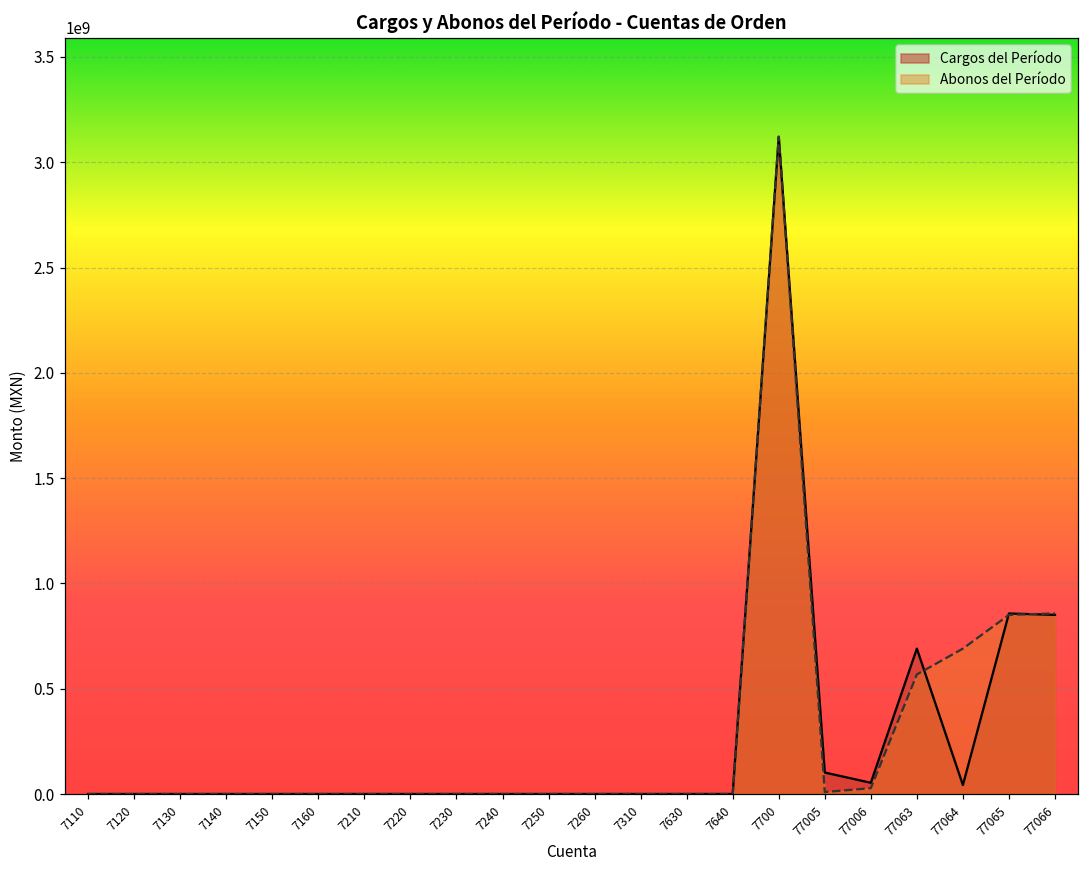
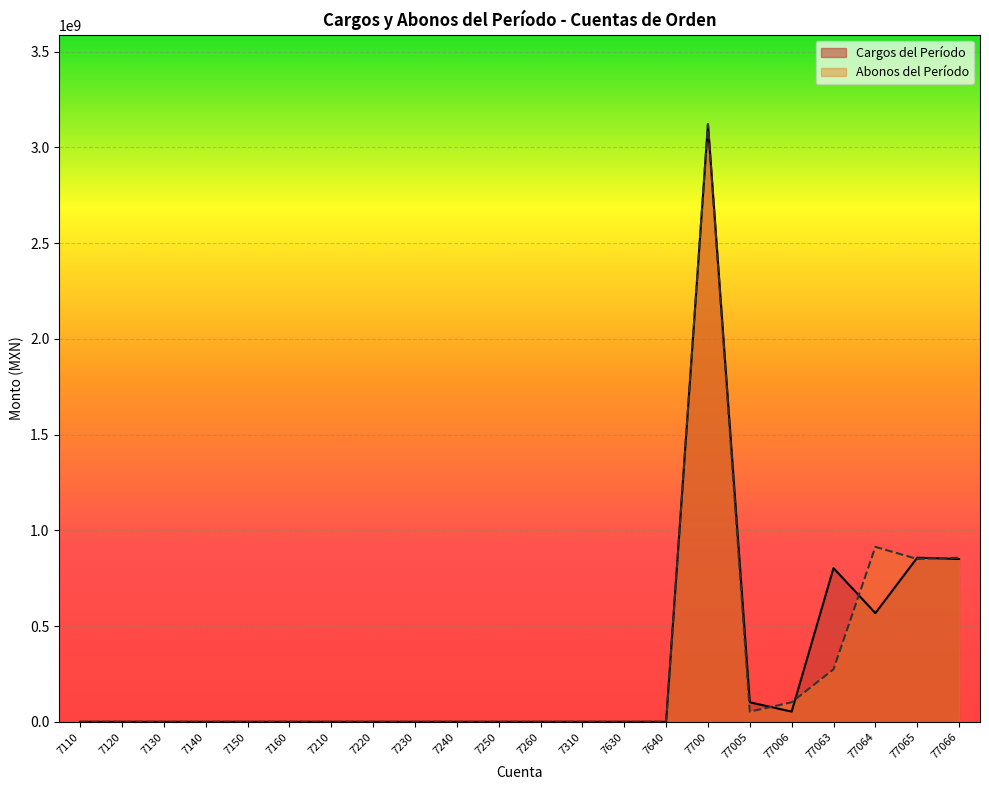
  {
    "Cargos del Período": {
      "77005": 100000000,
      "77006": 50000000,
-     "77063": 690000000,
-     "77064": 40000000
+     "77063": 800000000,
+     "77064": 570000000
    },
    "Abonos del Período": {
-     "77005": 10000000,
-     "77006": 30000000,
-     "77063": 570000000,
-     "77064": 690000000
+     "77005": 50000000,
+     "77006": 100000000,
+     "77063": 270000000,
+     "77064": 910000000
    }
  }
